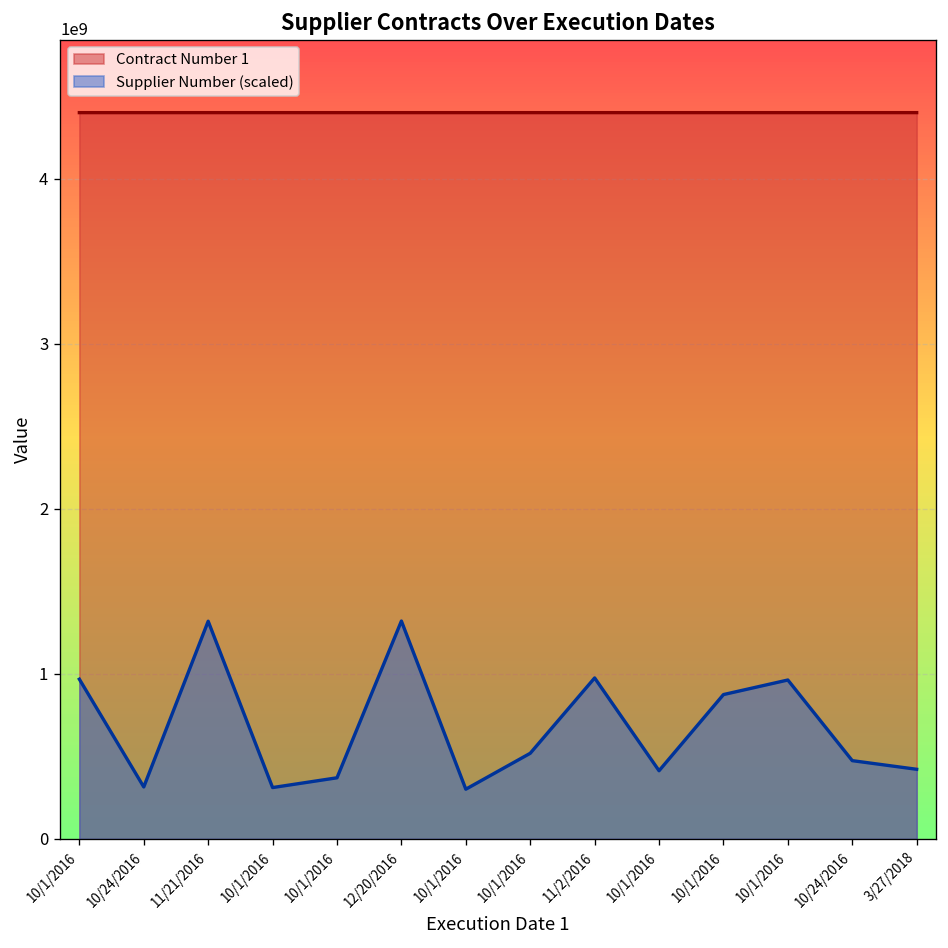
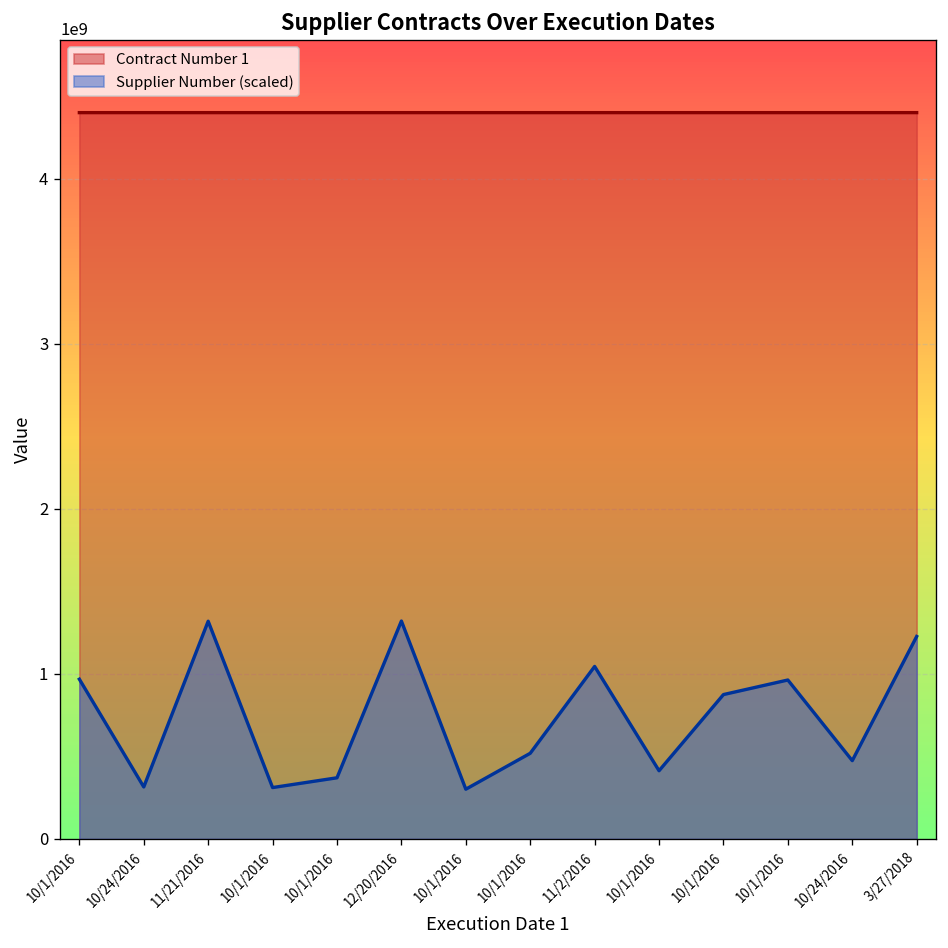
  {
    "Contract Number 1": {
      "11/21/2016": 4400000000,
      "12/20/2016": 4400000000,
      "11/2/2016": 4400000000,
      "3/27/2018": 4400000000
    },
    "Supplier Number (scaled)": {
      "11/21/2016": 1320000000,
      "12/20/2016": 1320000000,
-     "11/2/2016": 980000000,
-     "3/27/2018": 420000000
+     "11/2/2016": 1050000000,
+     "3/27/2018": 1230000000
    }
  }
